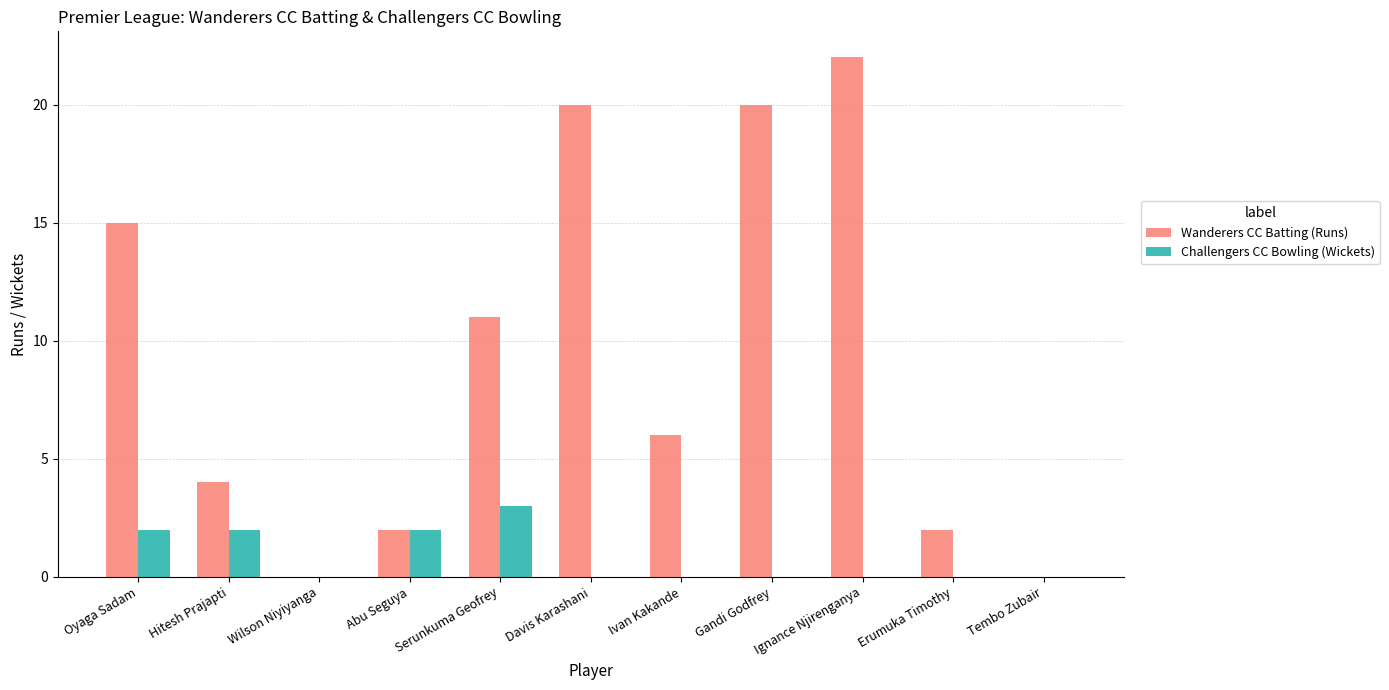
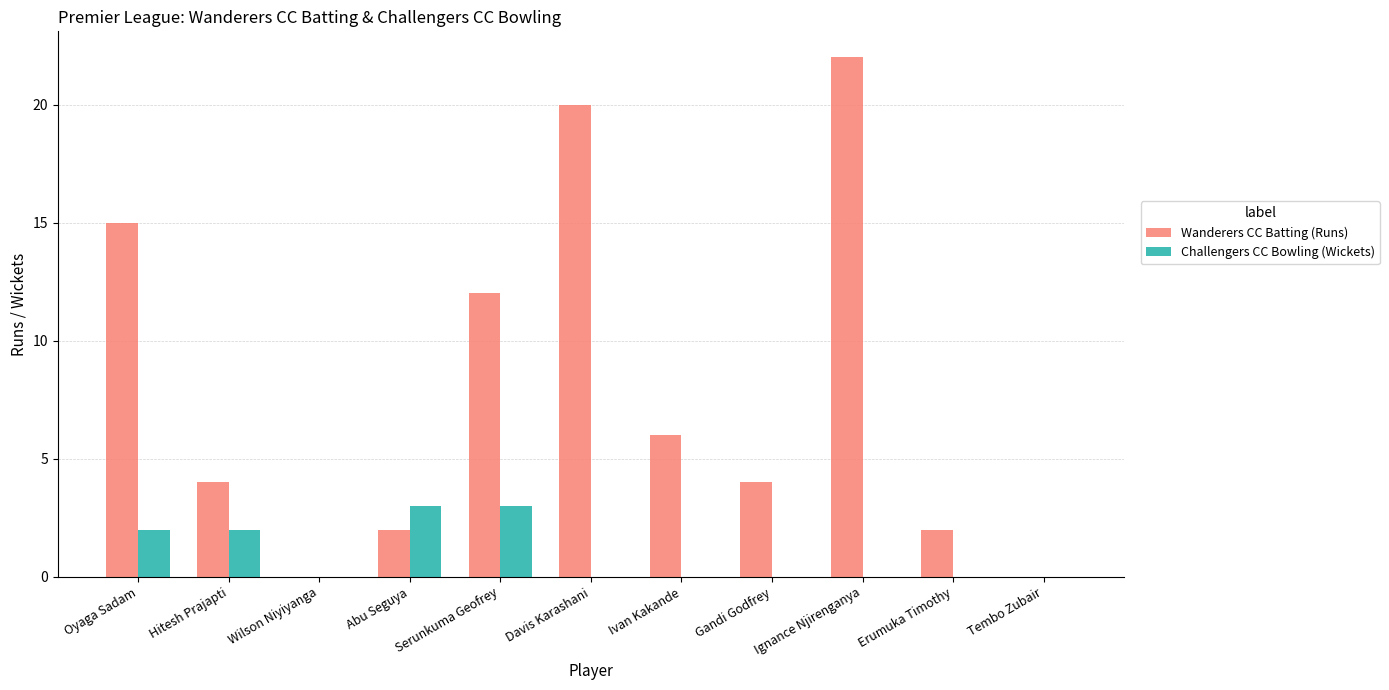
  {
    "Wanderers CC Batting (Runs)": {
      "Oyaga Sadam": 15,
      "Hitesh Prajapti": 4,
      "Wilson Niyiyanga": 0,
      "Abu Seguya": 2,
-     "Serunkuma Geofrey": 11,
+     "Serunkuma Geofrey": 12,
      "Davis Karashani": 20,
      "Ivan Kakande": 6,
-     "Gandi Godfrey": 20,
+     "Gandi Godfrey": 4,
      "Ignance Njirenganya": 22,
      "Erumuka Timothy": 2,
      "Tembo Zubair": 0
    },
    "Challengers CC Bowling (Wickets)": {
      "Oyaga Sadam": 2,
      "Hitesh Prajapti": 2,
      "Wilson Niyiyanga": 0,
-     "Abu Seguya": 2,
+     "Abu Seguya": 3,
      "Serunkuma Geofrey": 3,
      "Davis Karashani": 0,
      "Ivan Kakande": 0,
      "Gandi Godfrey": 0,
      "Ignance Njirenganya": 0,
      "Erumuka Timothy": 0,
      "Tembo Zubair": 0
    }
  }
